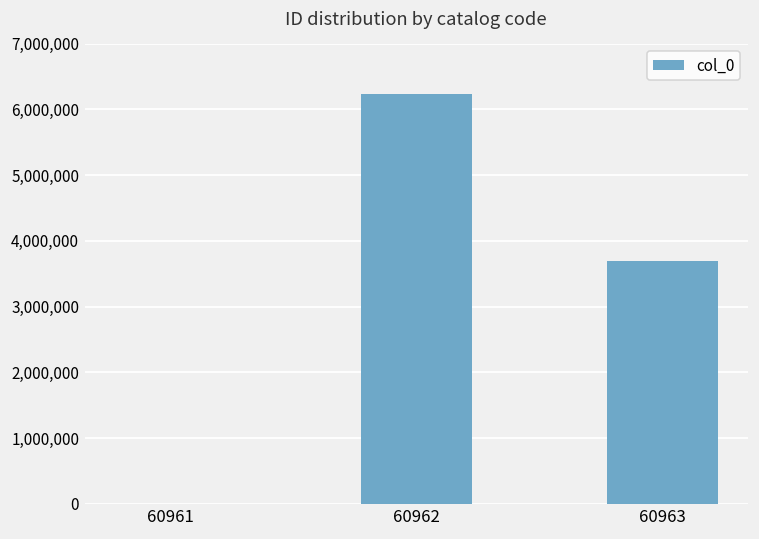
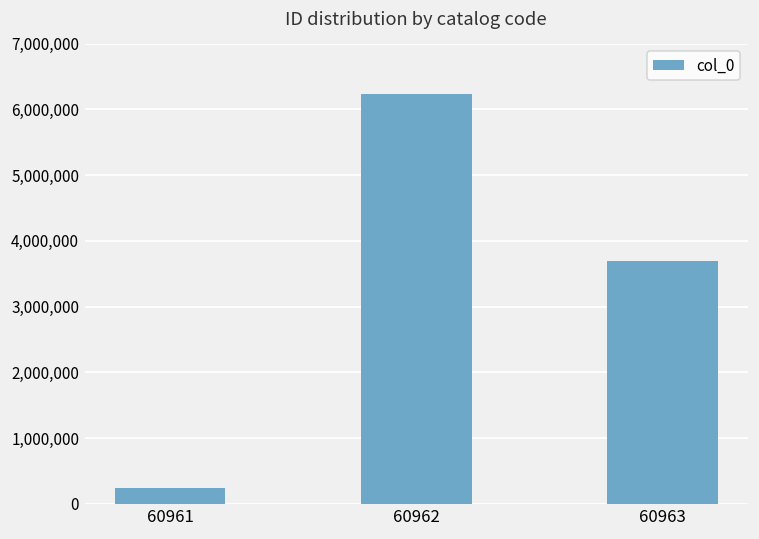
  {
-   "60961": "0",
+   "60961": "200,000",
    "60962": "6,200,000",
    "60963": "3,700,000"
  }
